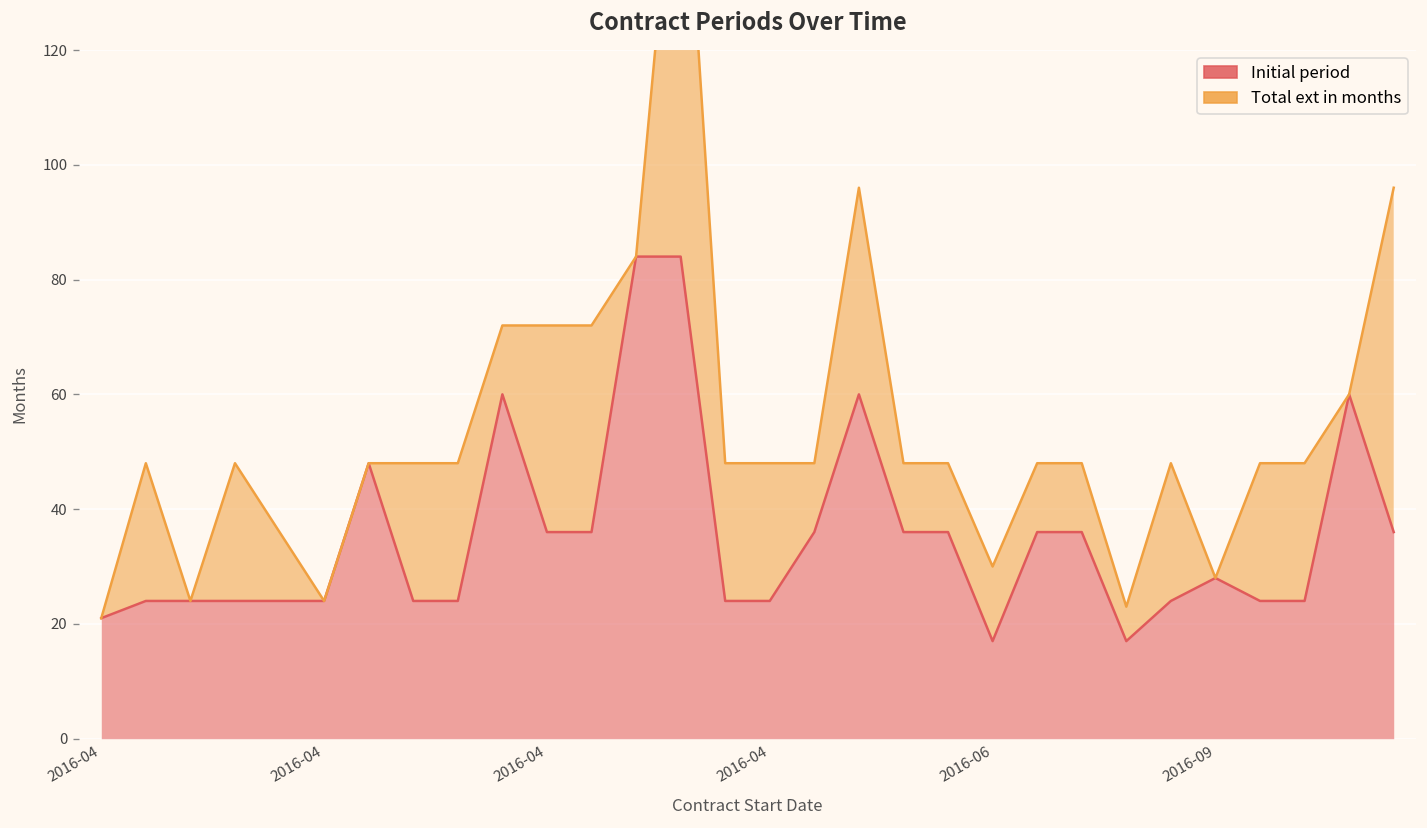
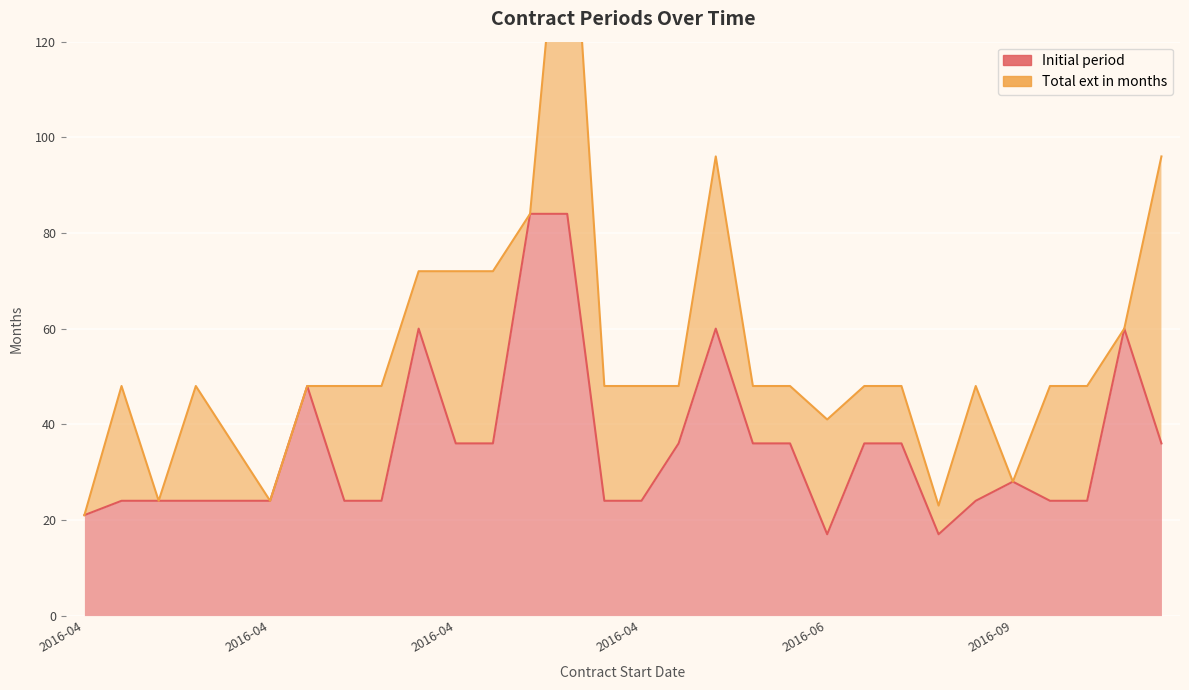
  {
    "Initial period": {
      "2016-06": 17
    },
    "Total ext in months": {
-     "2016-06": 13
+     "2016-06": 24
    }
  }
